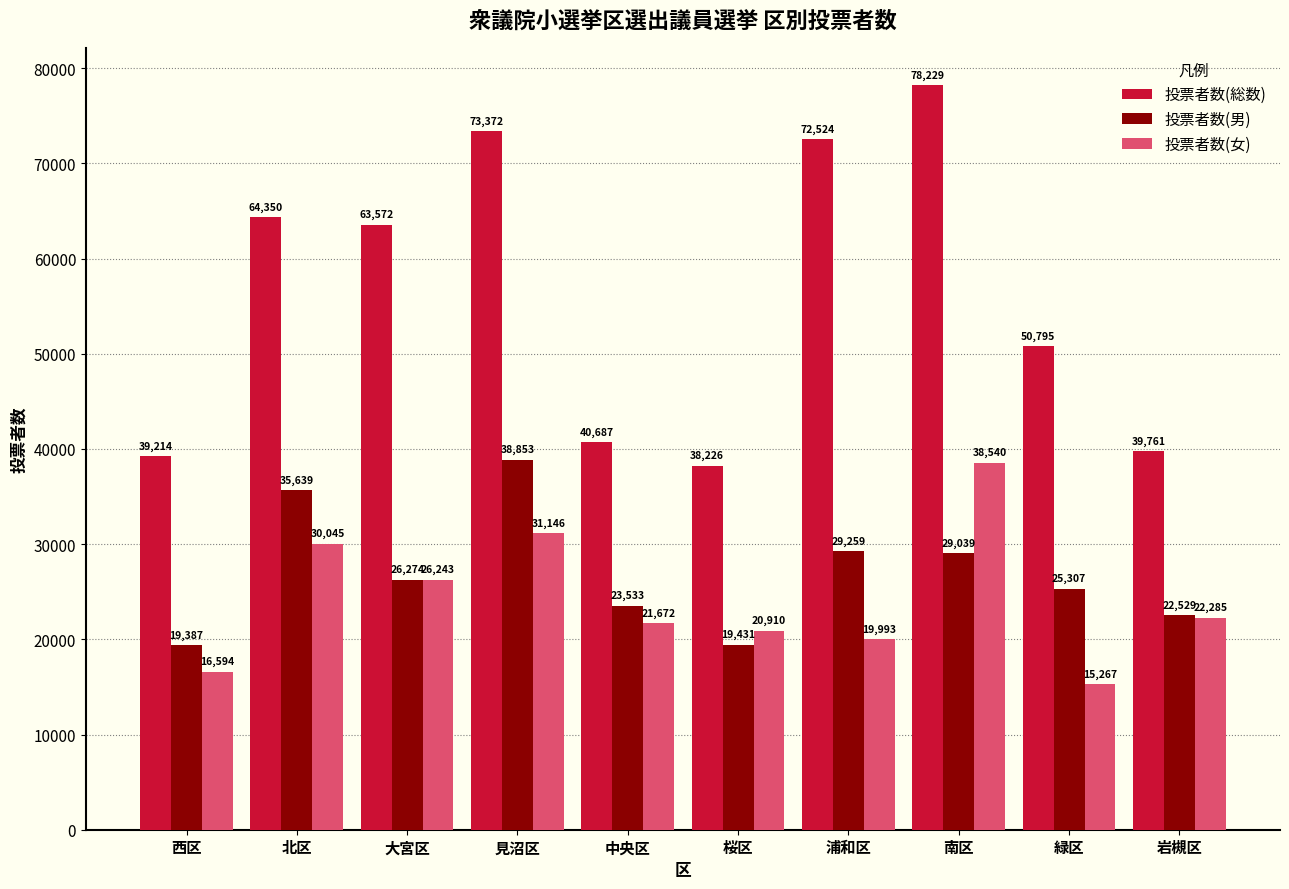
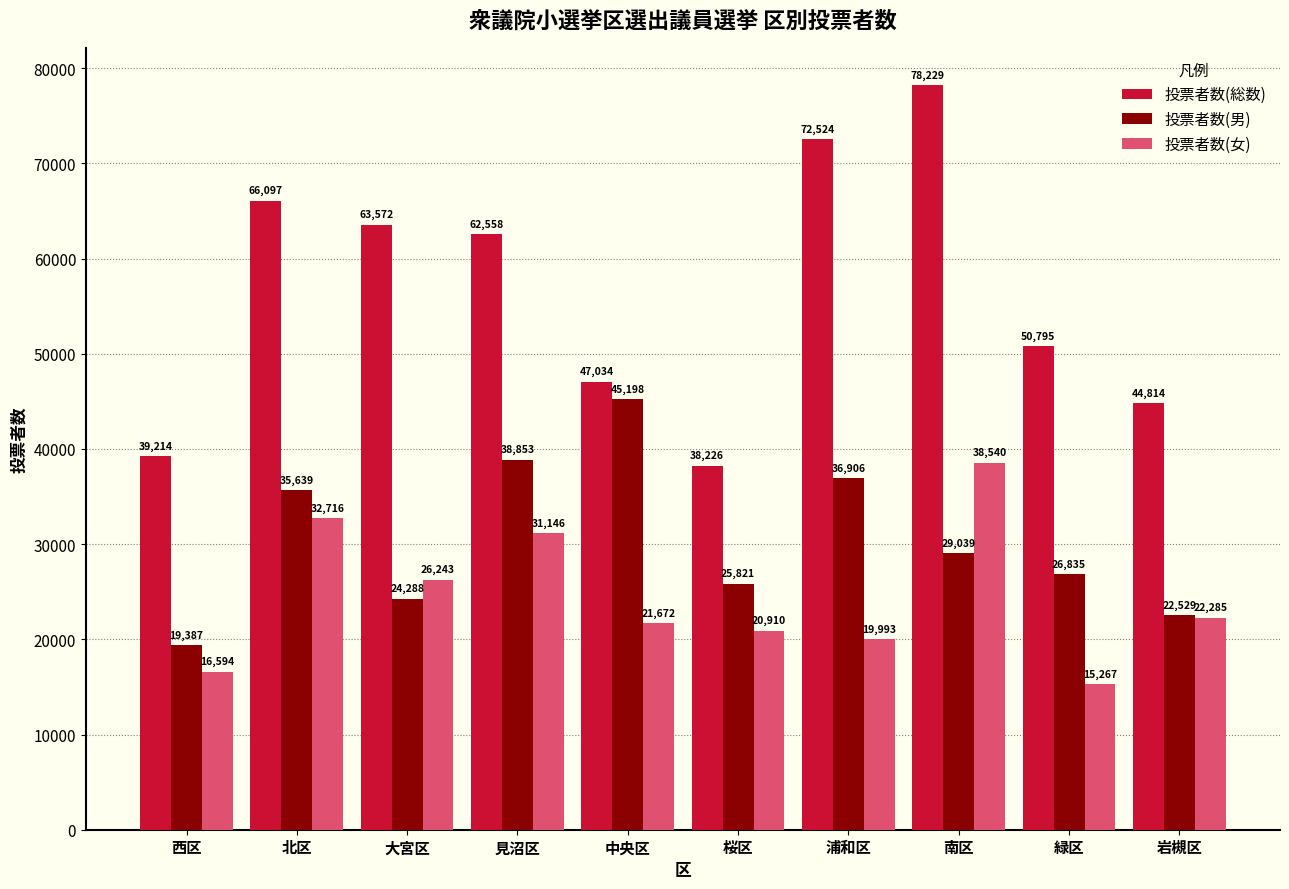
  {
    "投票者数(総数)": {
      "西区": "39,214",
-     "北区": "64,350",
+     "北区": "66,097",
      "大宮区": "63,572",
-     "見沼区": "73,372",
-     "中央区": "40,687",
+     "見沼区": "62,558",
+     "中央区": "47,034",
      "桜区": "38,226",
      "浦和区": "72,524",
      "南区": "78,229",
      "緑区": "50,795",
-     "岩槻区": "39,761"
+     "岩槻区": "44,814"
    },
    "投票者数(男)": {
      "西区": "19,387",
      "北区": "35,639",
-     "大宮区": "26,274",
+     "大宮区": "24,288",
      "見沼区": "38,853",
-     "中央区": "23,533",
-     "桜区": "19,431",
-     "浦和区": "29,259",
+     "中央区": "45,198",
+     "桜区": "25,821",
+     "浦和区": "36,906",
      "南区": "29,039",
-     "緑区": "25,307",
+     "緑区": "26,835",
      "岩槻区": "22,529"
    },
    "投票者数(女)": {
      "西区": "16,594",
-     "北区": "30,045",
+     "北区": "32,716",
      "大宮区": "26,243",
      "見沼区": "31,146",
      "中央区": "21,672",
      "桜区": "20,910",
      "浦和区": "19,993",
      "南区": "38,540",
      "緑区": "15,267",
      "岩槻区": "22,285"
    }
  }
